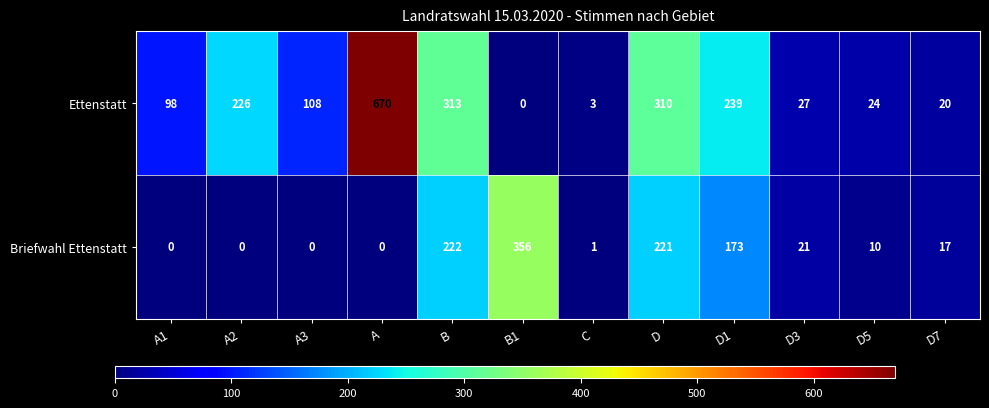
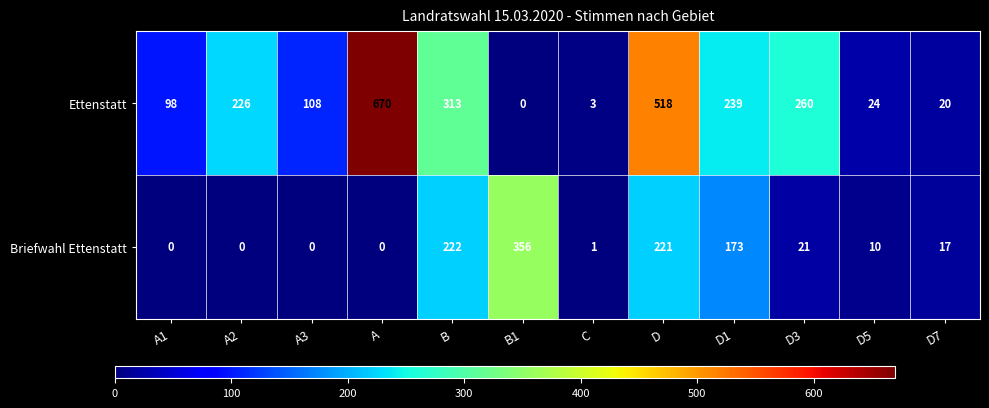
  {
    "Ettenstatt": {
      "A1": 98,
      "A2": 226,
      "A3": 108,
      "A": 670,
      "B": 313,
      "B1": 0,
      "C": 3,
-     "D": 310,
+     "D": 518,
      "D1": 239,
-     "D3": 27,
+     "D3": 260,
      "D5": 24,
      "D7": 20
    },
    "Briefwahl Ettenstatt": {
      "A1": 0,
      "A2": 0,
      "A3": 0,
      "A": 0,
      "B": 222,
      "B1": 356,
      "C": 1,
      "D": 221,
      "D1": 173,
      "D3": 21,
      "D5": 10,
      "D7": 17
    }
  }
